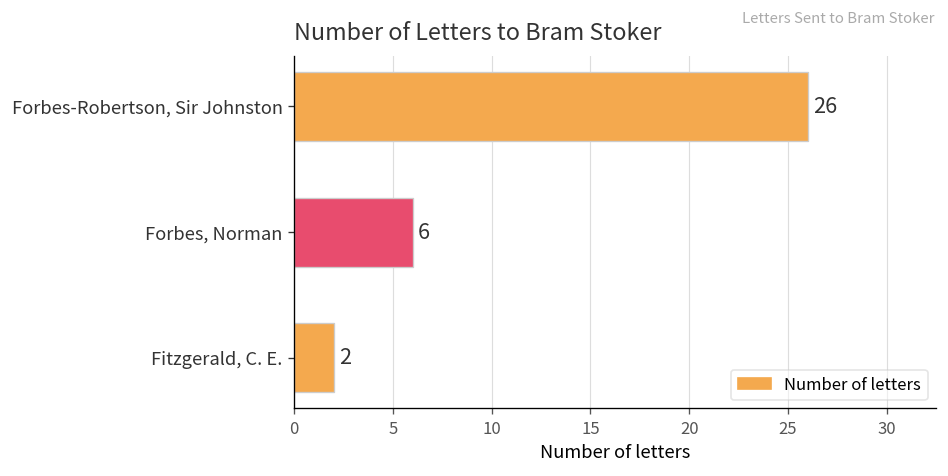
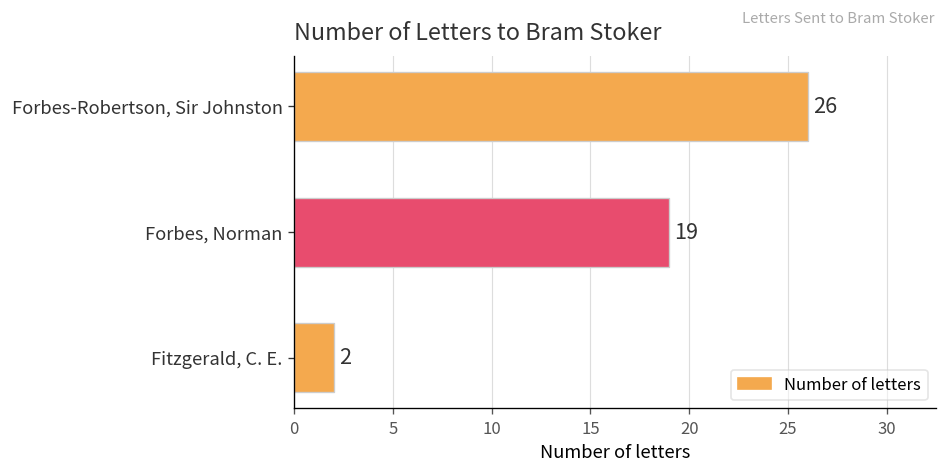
  {
    "Forbes-Robertson, Sir Johnston": 26,
-   "Forbes, Norman": 6,
+   "Forbes, Norman": 19,
    "Fitzgerald, C. E.": 2
  }
